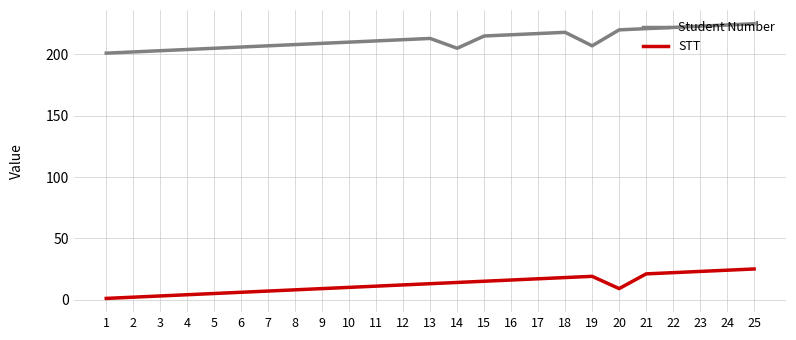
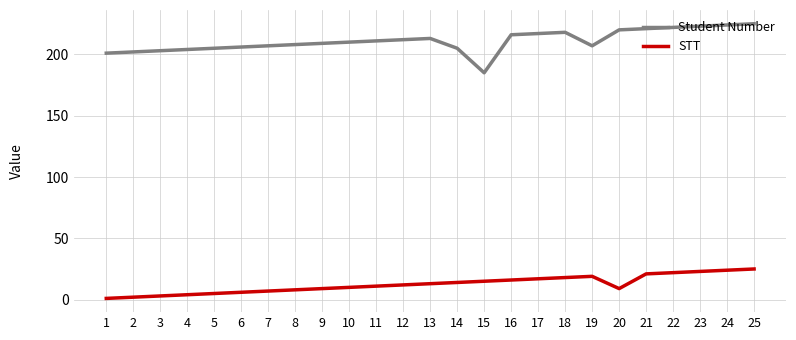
  {
    "Student Number": {
      "1": 201,
      "2": 202,
      "3": 203,
      "4": 204,
      "5": 205,
      "6": 206,
      "7": 207,
      "8": 208,
      "9": 209,
      "10": 210,
      "11": 211,
      "12": 212,
      "13": 213,
      "14": 205,
-     "15": 215,
+     "15": 185,
      "16": 216,
      "17": 217,
      "18": 218,
      "19": 207,
      "20": 220,
      "21": 221,
      "22": 222,
      "23": 223,
      "24": 224,
      "25": 225
    },
    "STT": {
      "1": 1,
      "2": 2,
      "3": 3,
      "4": 4,
      "5": 5,
      "6": 6,
      "7": 7,
      "8": 8,
      "9": 9,
      "10": 10,
      "11": 11,
      "12": 12,
      "13": 13,
      "14": 14,
      "15": 15,
      "16": 16,
      "17": 17,
      "18": 18,
      "19": 19,
      "20": 9,
      "21": 21,
      "22": 22,
      "23": 23,
      "24": 24,
      "25": 25
    }
  }
